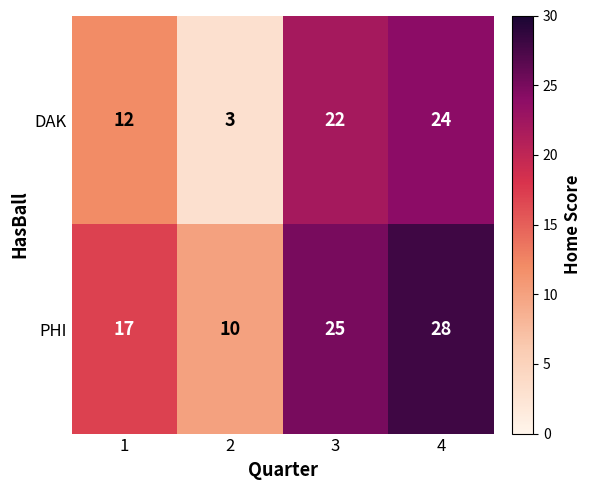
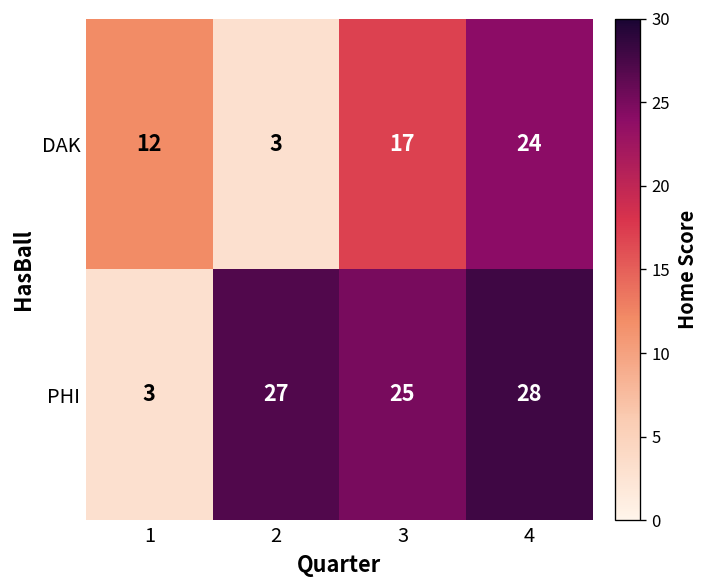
  {
    "DAK": {
      "1": 12,
      "2": 3,
-     "3": 22,
+     "3": 17,
      "4": 24
    },
    "PHI": {
-     "1": 17,
-     "2": 10,
+     "1": 3,
+     "2": 27,
      "3": 25,
      "4": 28
    }
  }
